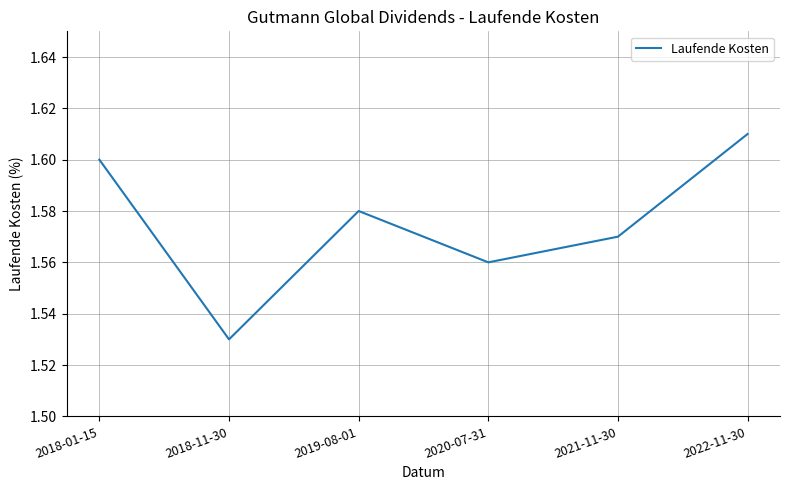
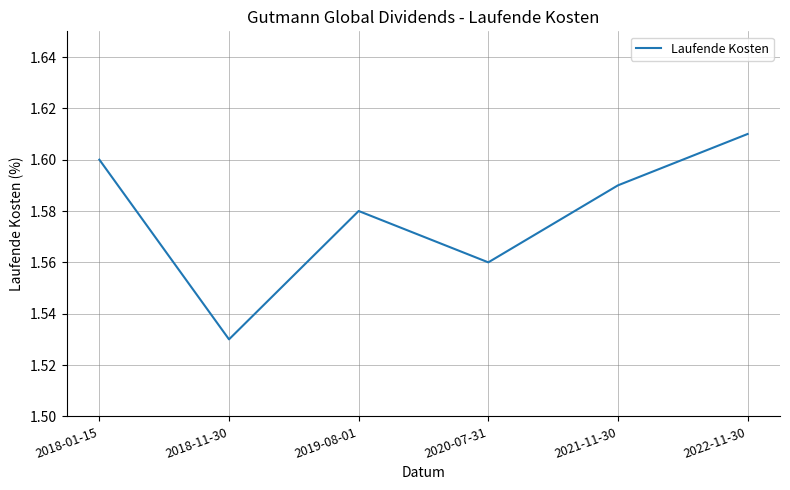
  {
    "2018-01-15": 1.60,
    "2018-11-30": 1.53,
    "2019-08-01": 1.58,
    "2020-07-31": 1.56,
-   "2021-11-30": 1.57,
+   "2021-11-30": 1.59,
    "2022-11-30": 1.61
  }
